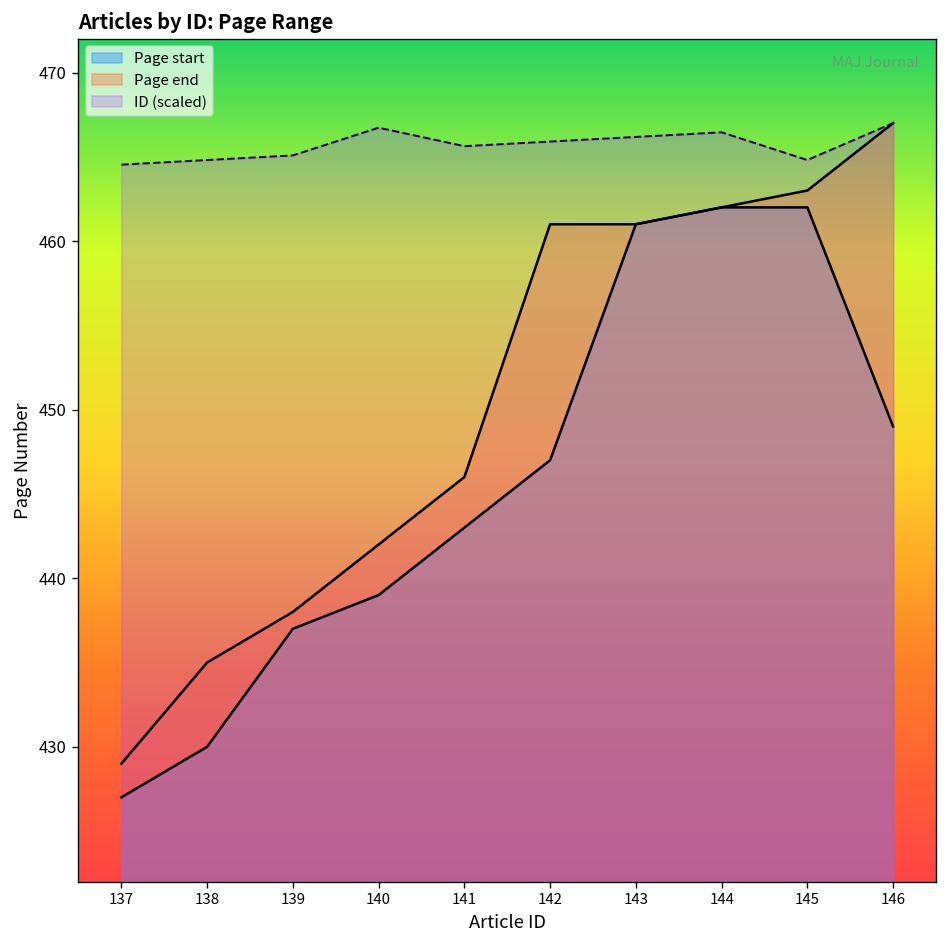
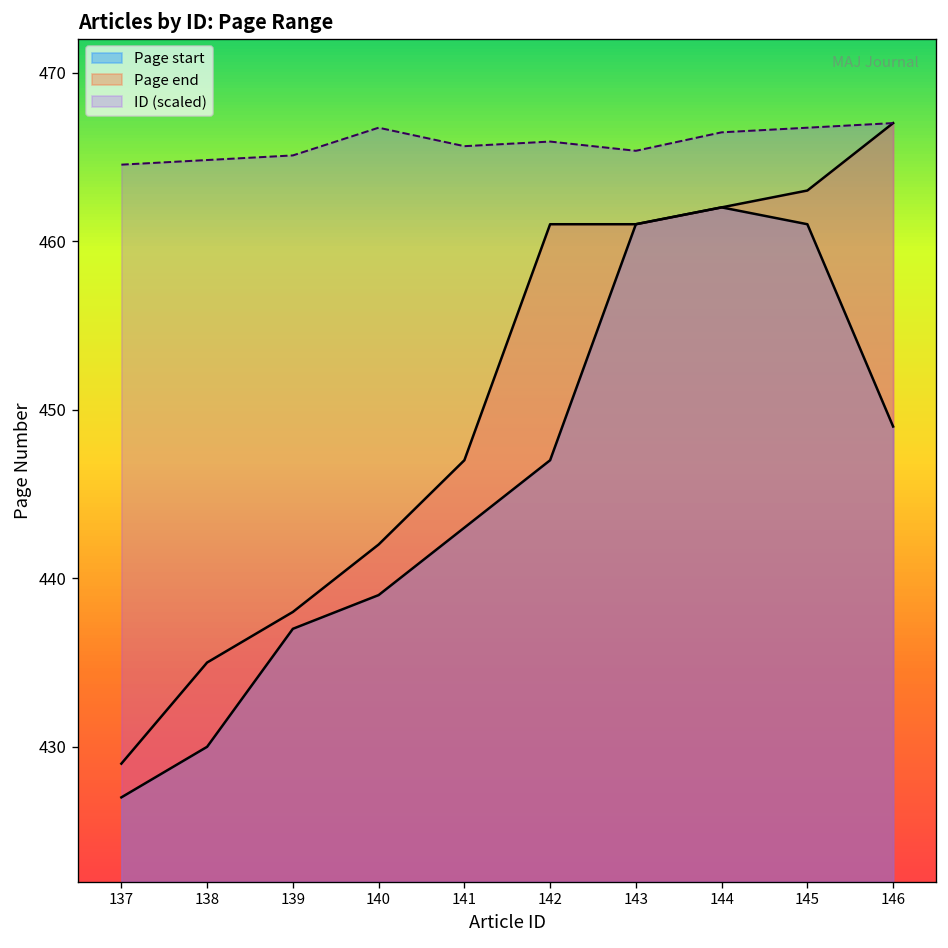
  {
    "Page start": {
      "137": 427,
      "138": 430,
      "139": 437,
      "140": 439,
      "141": 443,
      "142": 447,
-     "145": 462,
+     "145": 461,
      "146": 449
    },
    "Page end": {
      "137": 429,
      "138": 435,
      "139": 438,
      "140": 442,
-     "141": 446,
+     "141": 447,
      "142": 461,
      "145": 463
    },
    "ID (scaled)": {
      "137": 464.5,
      "138": 464.8,
      "139": 465.1,
      "140": 466.7,
      "141": 465.6,
      "142": 465.9,
-     "143": 466.2,
+     "143": 465.4,
      "144": 466.5,
-     "145": 464.8
+     "145": 466.7
    }
  }
